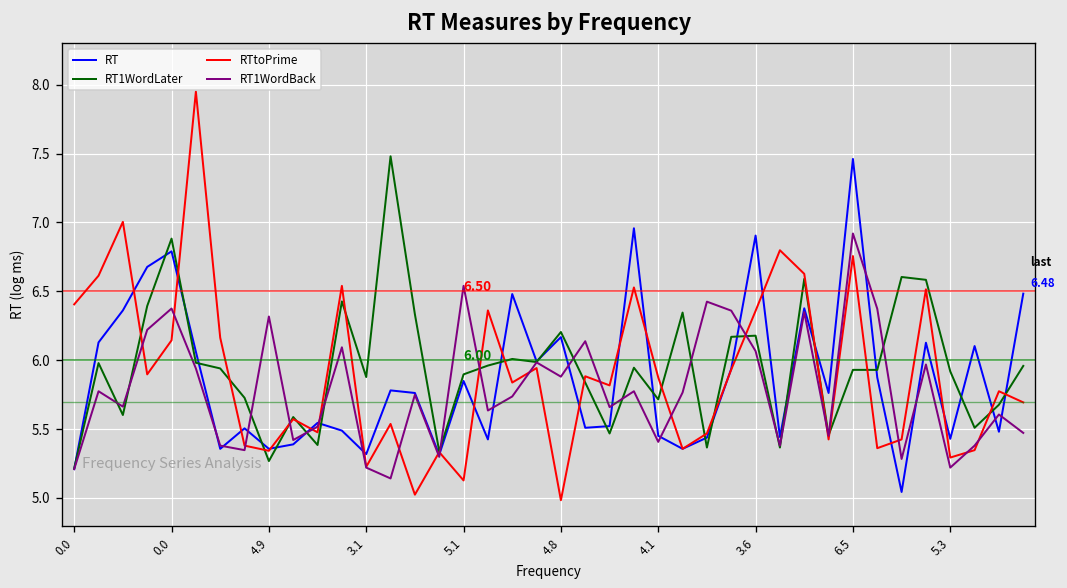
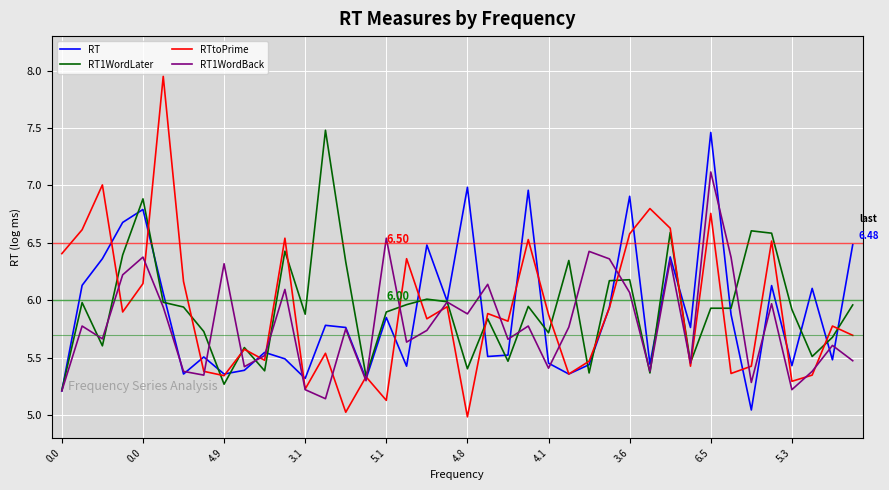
  {
    "RT": {
      "3.1": 5.32,
      "5.1": 5.85,
-     "4.8": 6.17,
+     "4.8": 6.98,
      "4.1": 5.45,
      "3.6": 6.90,
      "6.5": 7.46,
      "5.3": 5.43
    },
    "RT1WordLater": {
      "4.9": 5.27,
      "3.1": 5.88,
      "5.1": 5.90,
-     "4.8": 6.20,
+     "4.8": 5.40,
      "4.1": 5.72,
      "3.6": 6.18,
      "6.5": 5.93,
      "5.3": 5.92
    },
    "RTtoPrime": {
      "5.1": 5.13,
      "4.8": 4.98,
      "4.1": 5.87,
-     "3.6": 6.36,
+     "3.6": 6.58,
      "6.5": 6.76,
      "5.3": 5.29
    },
    "RT1WordBack": {
      "4.9": 6.32,
      "4.8": 5.88,
      "4.1": 5.41,
      "3.6": 6.07,
-     "6.5": 6.92,
+     "6.5": 7.12,
      "5.3": 5.22
    }
  }
